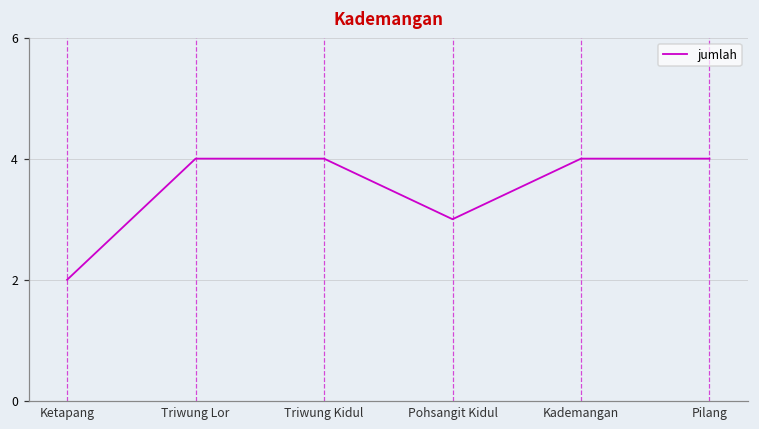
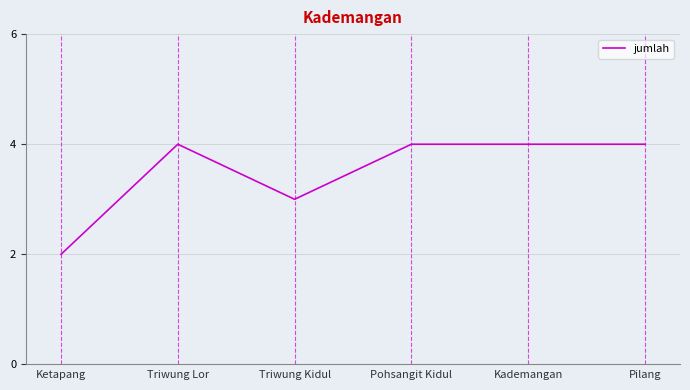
  {
    "Ketapang": 2,
    "Triwung Lor": 4,
-   "Triwung Kidul": 4,
-   "Pohsangit Kidul": 3,
+   "Triwung Kidul": 3,
+   "Pohsangit Kidul": 4,
    "Kademangan": 4,
    "Pilang": 4
  }
